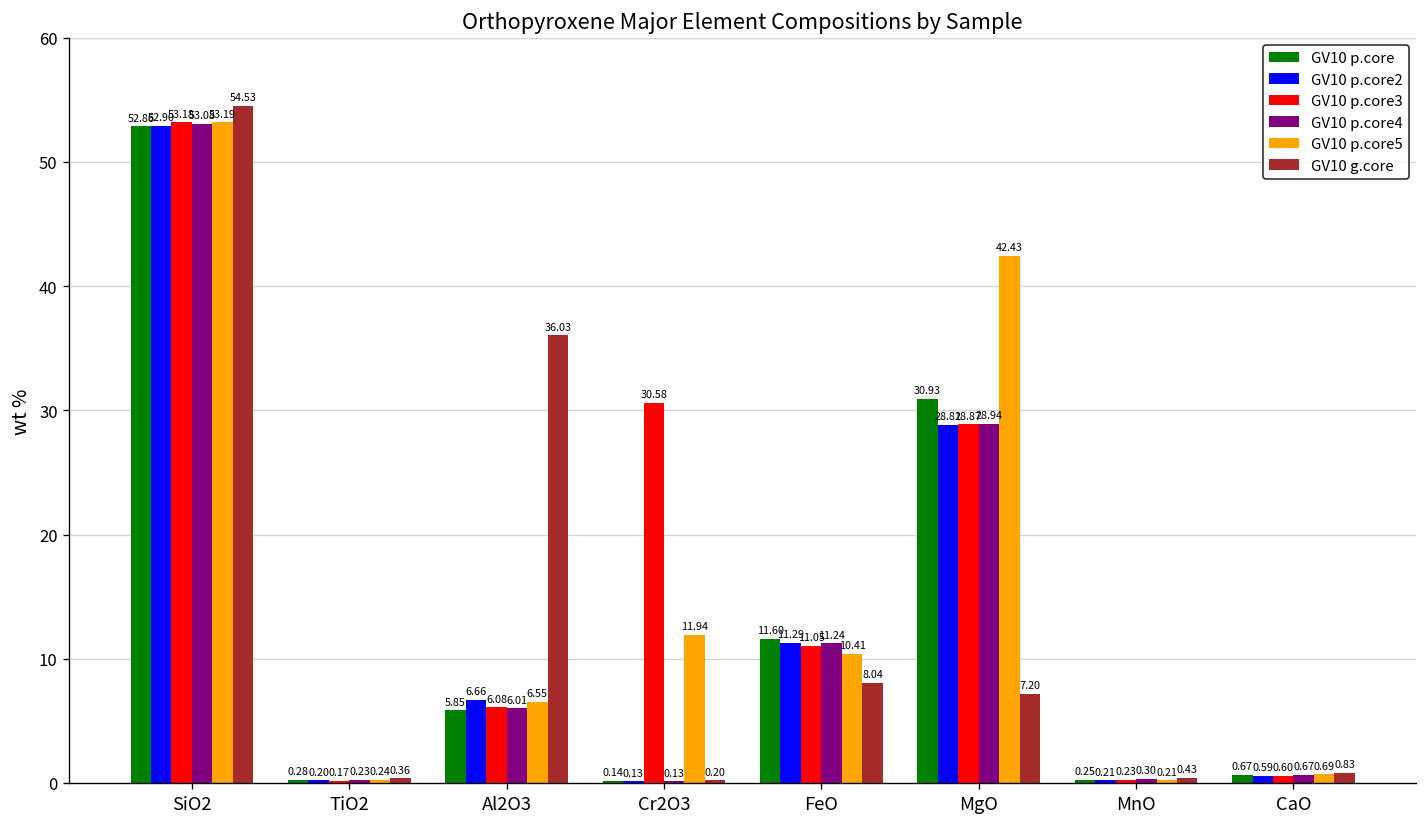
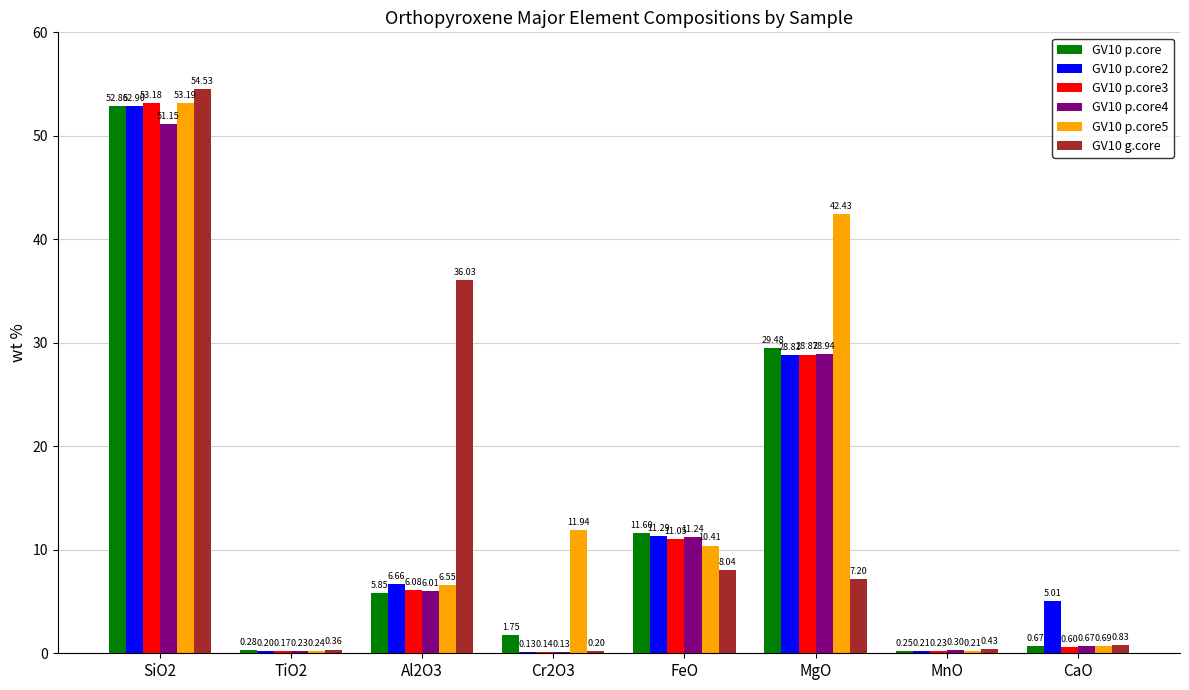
  {
    "GV10 p.core": {
      "TiO2": 0.28,
      "Al2O3": 5.85,
-     "Cr2O3": 0.14,
-     "MgO": 30.93,
+     "Cr2O3": 1.75,
+     "MgO": 29.48,
      "MnO": 0.25,
      "CaO": 0.67
    },
    "GV10 p.core2": {
      "TiO2": 0.20,
      "Al2O3": 6.66,
      "Cr2O3": 0.13,
      "MnO": 0.21,
-     "CaO": 0.59
+     "CaO": 5.01
    },
    "GV10 p.core3": {
      "TiO2": 0.17,
      "Al2O3": 6.08,
-     "Cr2O3": 30.58,
+     "Cr2O3": 0.14,
      "MnO": 0.23,
      "CaO": 0.60
    },
    "GV10 p.core4": {
-     "SiO2": 53.08,
+     "SiO2": 51.15,
      "TiO2": 0.23,
      "Al2O3": 6.01,
      "Cr2O3": 0.13,
      "MnO": 0.30,
      "CaO": 0.67
    },
    "GV10 p.core5": {
      "SiO2": 53.19,
      "TiO2": 0.24,
      "Al2O3": 6.55,
      "Cr2O3": 11.94,
      "FeO": 10.41,
      "MgO": 42.43,
      "MnO": 0.21,
      "CaO": 0.69
    },
    "GV10 g.core": {
      "SiO2": 54.53,
      "TiO2": 0.36,
      "Al2O3": 36.03,
      "Cr2O3": 0.20,
      "FeO": 8.04,
      "MgO": 7.20,
      "MnO": 0.43,
      "CaO": 0.83
    }
  }
